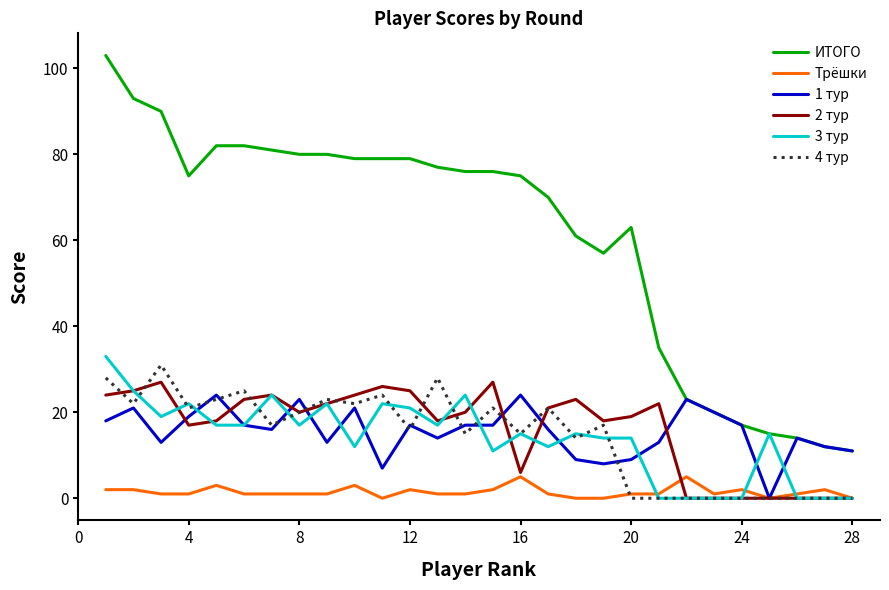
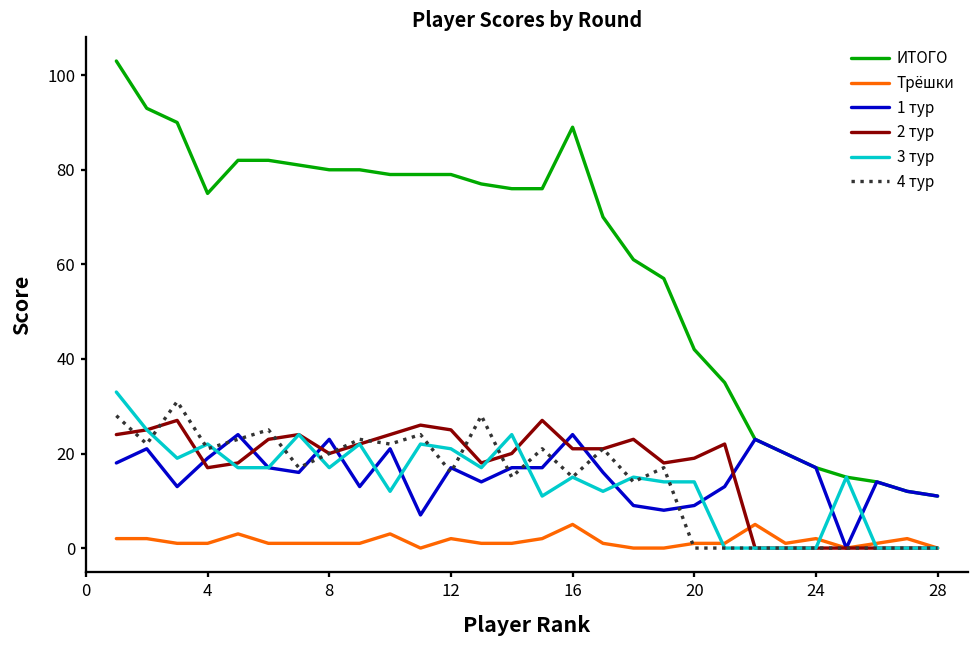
  {
    "ИТОГО": {
      "4": 75,
      "8": 80,
      "12": 79,
-     "16": 75,
-     "20": 63
+     "16": 89,
+     "20": 42
    },
    "Трёшки": {
      "4": 1,
      "8": 1,
      "12": 2,
      "16": 5,
      "20": 1,
      "24": 2
    },
    "1 тур": {
      "4": 19,
      "8": 23,
      "12": 17,
      "16": 24,
      "20": 9
    },
    "2 тур": {
      "4": 17,
      "12": 25,
-     "16": 6,
+     "16": 21,
      "20": 19
    },
    "3 тур": {
      "4": 22,
      "8": 17,
      "12": 21,
      "20": 14
    },
    "4 тур": {
      "4": 21,
      "12": 16,
      "20": 0
    }
  }
